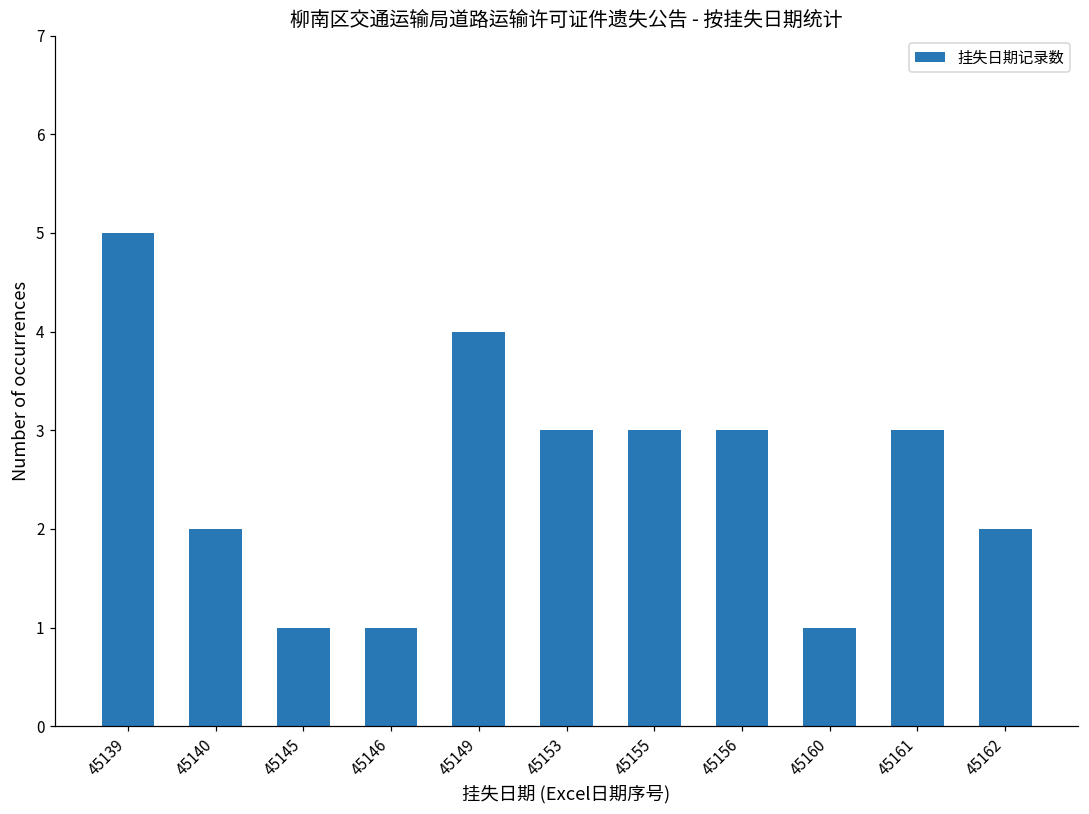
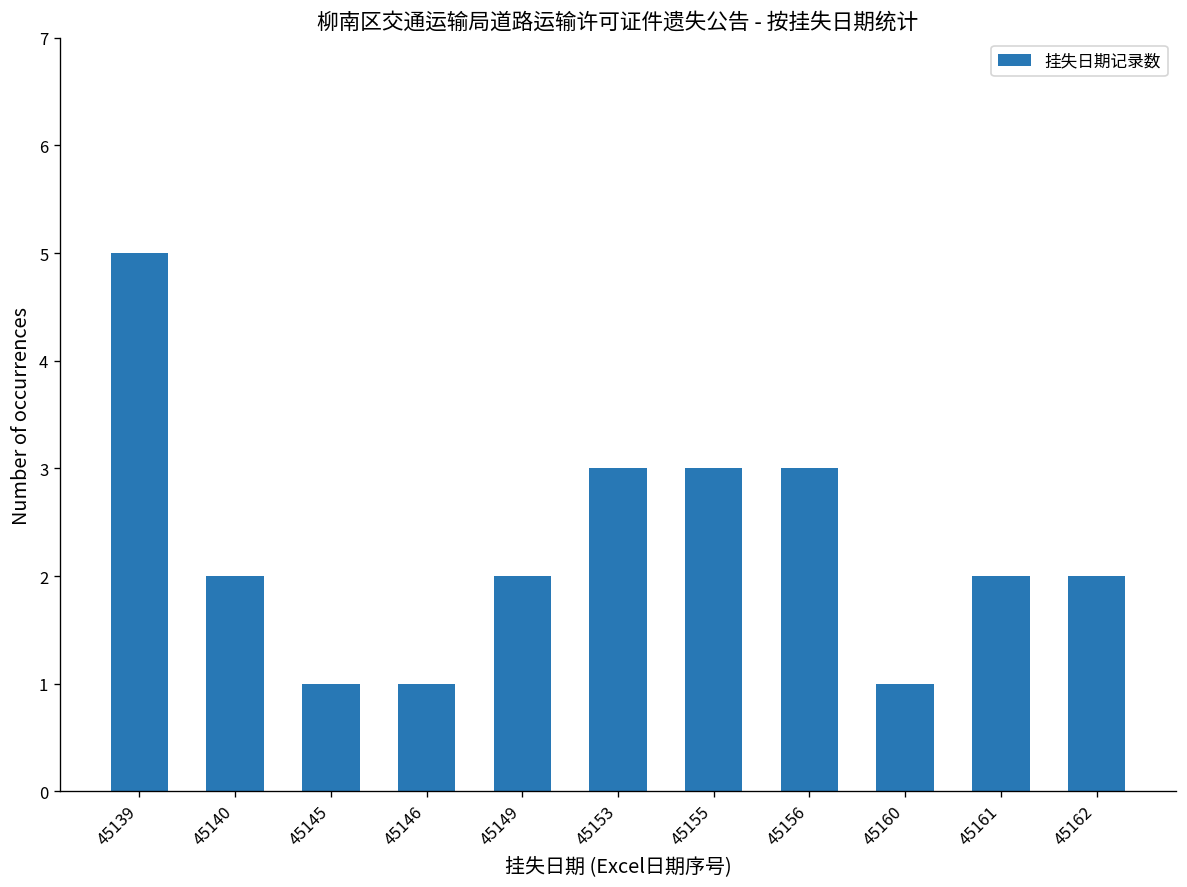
  {
    "45139": 5,
    "45140": 2,
    "45145": 1,
    "45146": 1,
-   "45149": 4,
+   "45149": 2,
    "45153": 3,
    "45155": 3,
    "45156": 3,
    "45160": 1,
-   "45161": 3,
+   "45161": 2,
    "45162": 2
  }
